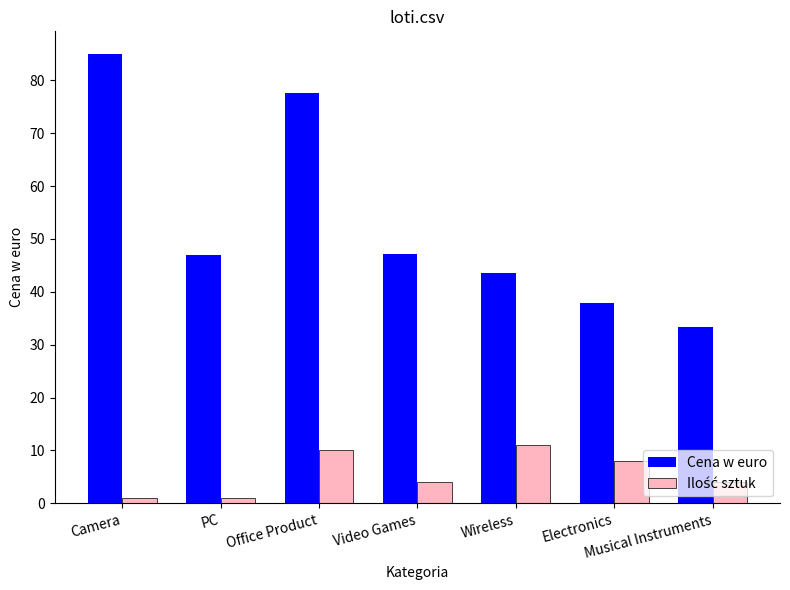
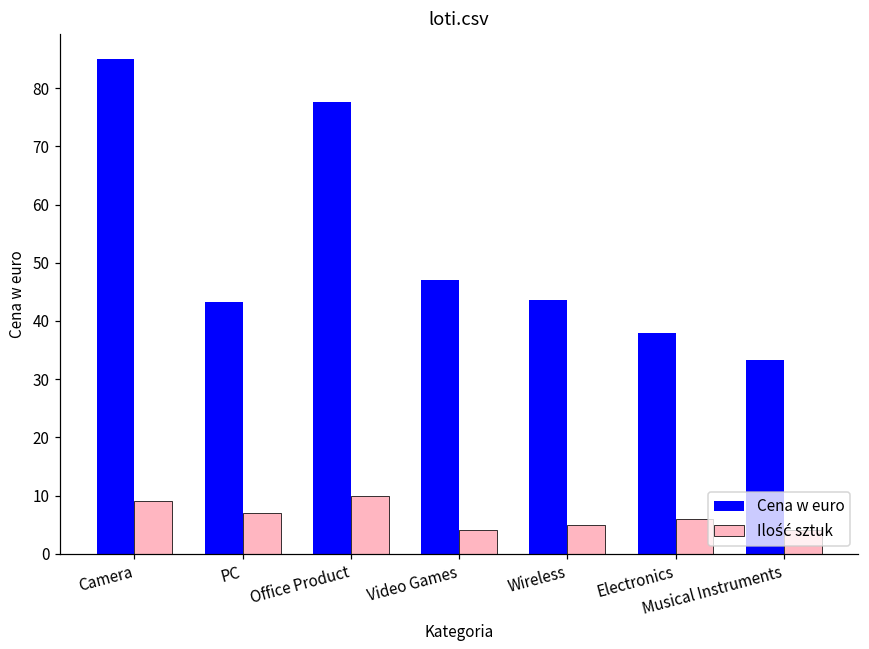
  {
    "Cena w euro": {
      "Camera": 85,
-     "PC": 47,
+     "PC": 43,
      "Office Product": 78,
      "Video Games": 47,
      "Wireless": 44,
      "Electronics": 38,
      "Musical Instruments": 33
    },
    "Ilość sztuk": {
-     "Camera": 1,
-     "PC": 1,
+     "Camera": 9,
+     "PC": 7,
      "Office Product": 10,
      "Video Games": 4,
-     "Wireless": 11,
-     "Electronics": 8
+     "Wireless": 5,
+     "Electronics": 6
    }
  }
